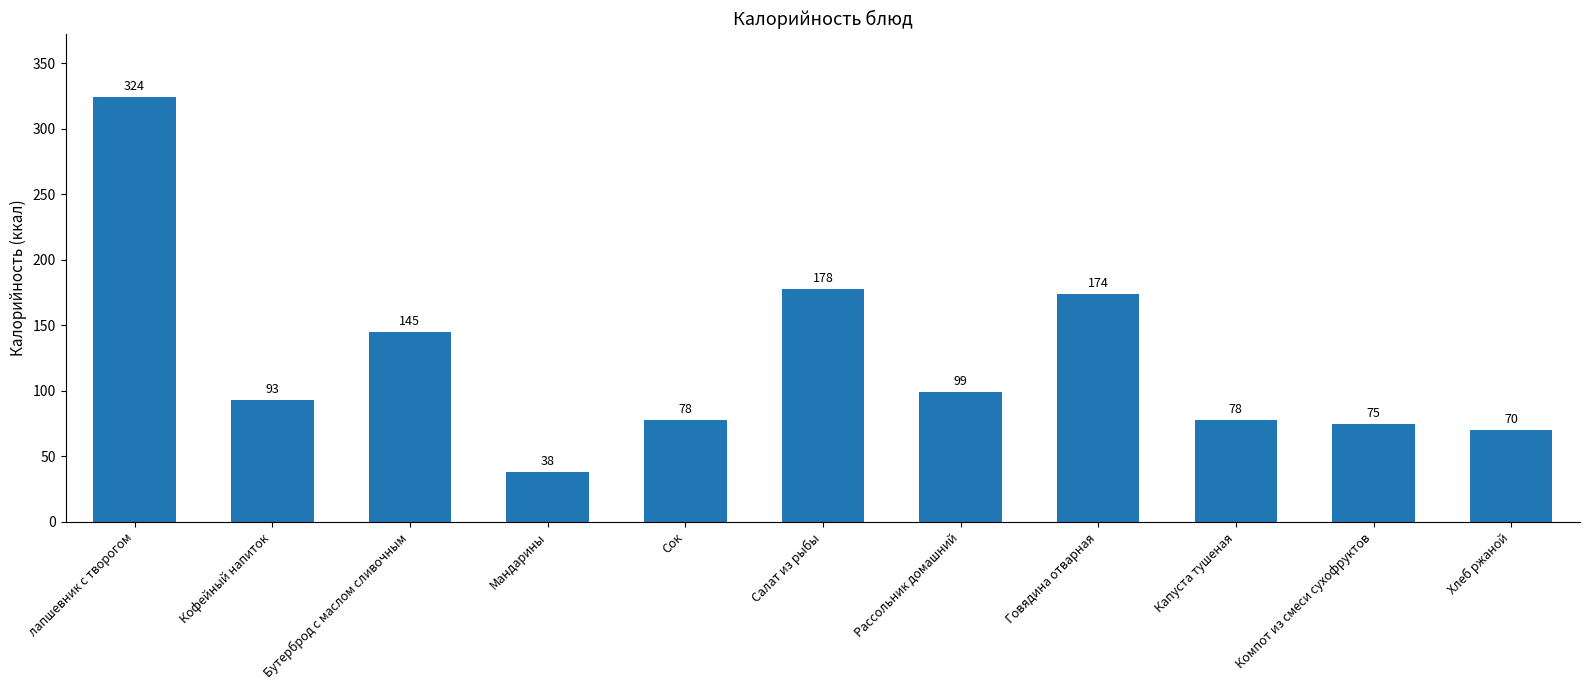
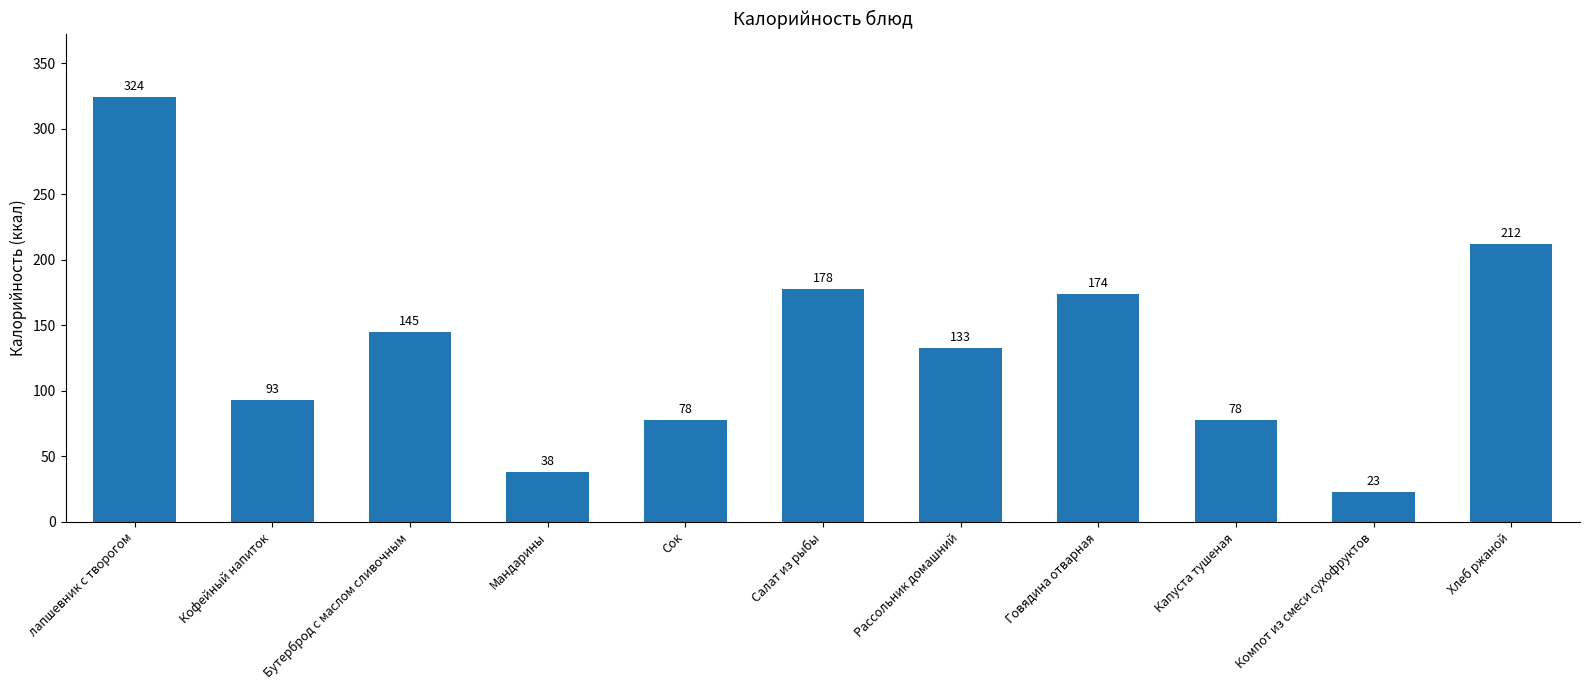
  {
    "лапшевник с творогом": 324,
    "Кофейный напиток": 93,
    "Бутерброд с маслом сливочным": 145,
    "Мандарины": 38,
    "Сок": 78,
    "Салат из рыбы": 178,
-   "Рассольник домашний": 99,
+   "Рассольник домашний": 133,
    "Говядина отварная": 174,
    "Капуста тушеная": 78,
-   "Компот из смеси сухофруктов": 75,
-   "Хлеб ржаной": 70
+   "Компот из смеси сухофруктов": 23,
+   "Хлеб ржаной": 212
  }
